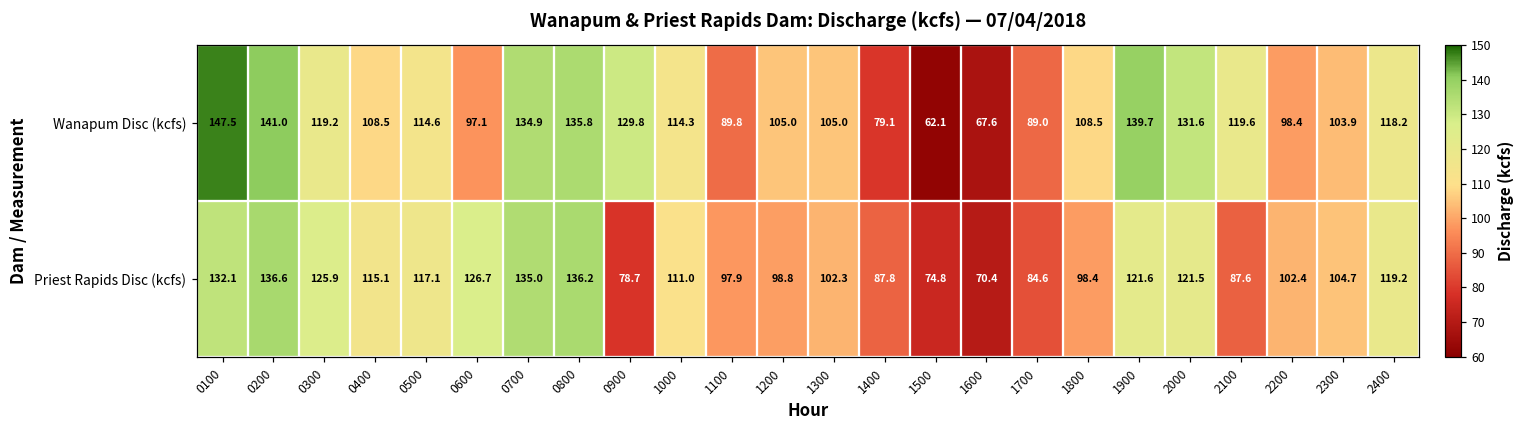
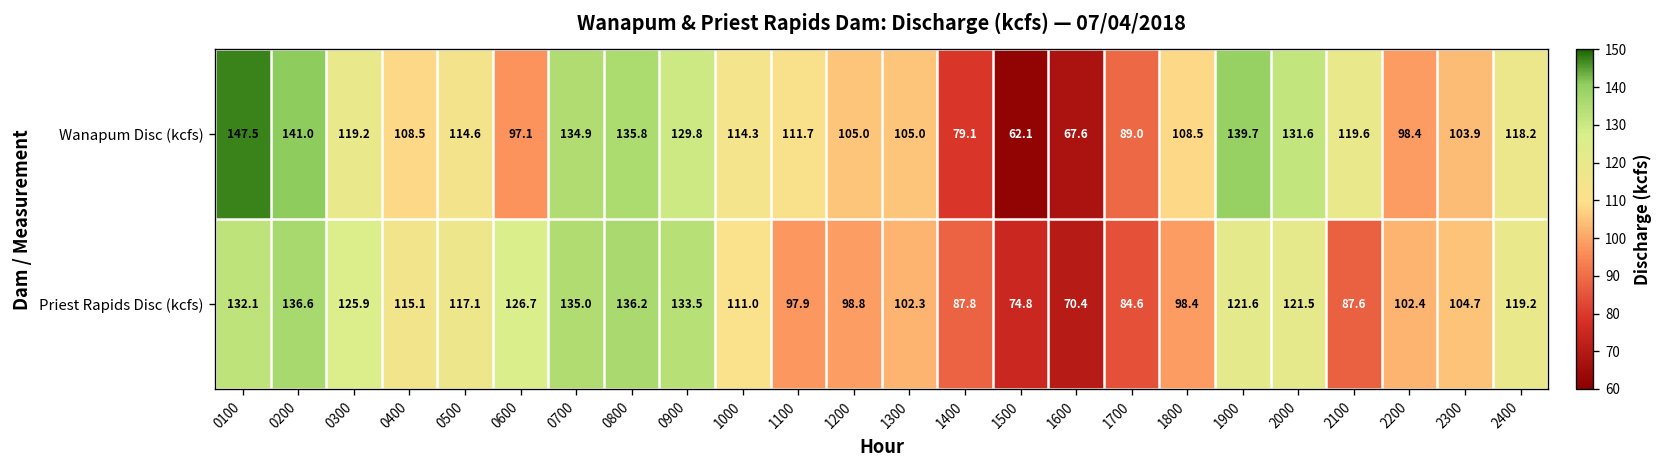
  {
    "Wanapum Disc (kcfs)": {
      "0100": 147.5,
      "0200": 141.0,
      "0300": 119.2,
      "0400": 108.5,
      "0500": 114.6,
      "0600": 97.1,
      "0700": 134.9,
      "0800": 135.8,
      "0900": 129.8,
      "1000": 114.3,
-     "1100": 89.8,
+     "1100": 111.7,
      "1200": 105.0,
      "1300": 105.0,
      "1400": 79.1,
      "1500": 62.1,
      "1600": 67.6,
      "1700": 89.0,
      "1800": 108.5,
      "1900": 139.7,
      "2000": 131.6,
      "2100": 119.6,
      "2200": 98.4,
      "2300": 103.9,
      "2400": 118.2
    },
    "Priest Rapids Disc (kcfs)": {
      "0100": 132.1,
      "0200": 136.6,
      "0300": 125.9,
      "0400": 115.1,
      "0500": 117.1,
      "0600": 126.7,
      "0700": 135.0,
      "0800": 136.2,
-     "0900": 78.7,
+     "0900": 133.5,
      "1000": 111.0,
      "1100": 97.9,
      "1200": 98.8,
      "1300": 102.3,
      "1400": 87.8,
      "1500": 74.8,
      "1600": 70.4,
      "1700": 84.6,
      "1800": 98.4,
      "1900": 121.6,
      "2000": 121.5,
      "2100": 87.6,
      "2200": 102.4,
      "2300": 104.7,
      "2400": 119.2
    }
  }
